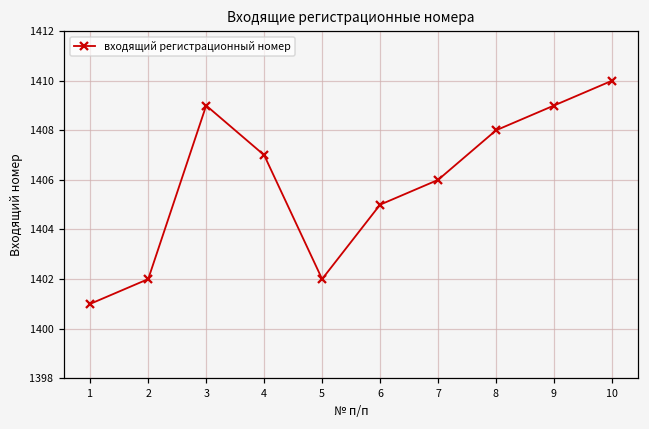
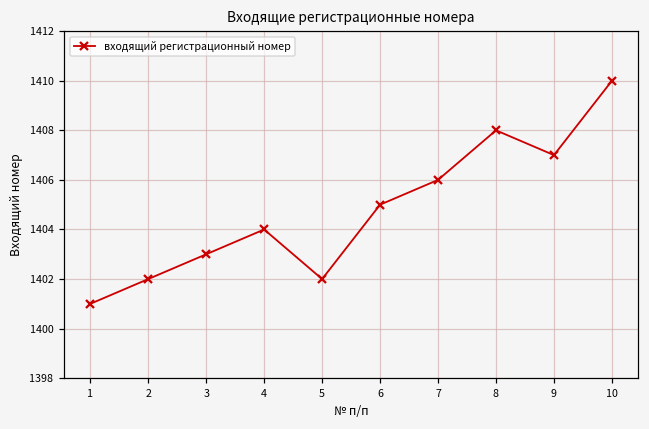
  {
    "1": 1401,
    "2": 1402,
-   "3": 1409,
-   "4": 1407,
+   "3": 1403,
+   "4": 1404,
    "5": 1402,
    "6": 1405,
    "7": 1406,
    "8": 1408,
-   "9": 1409,
+   "9": 1407,
    "10": 1410
  }
